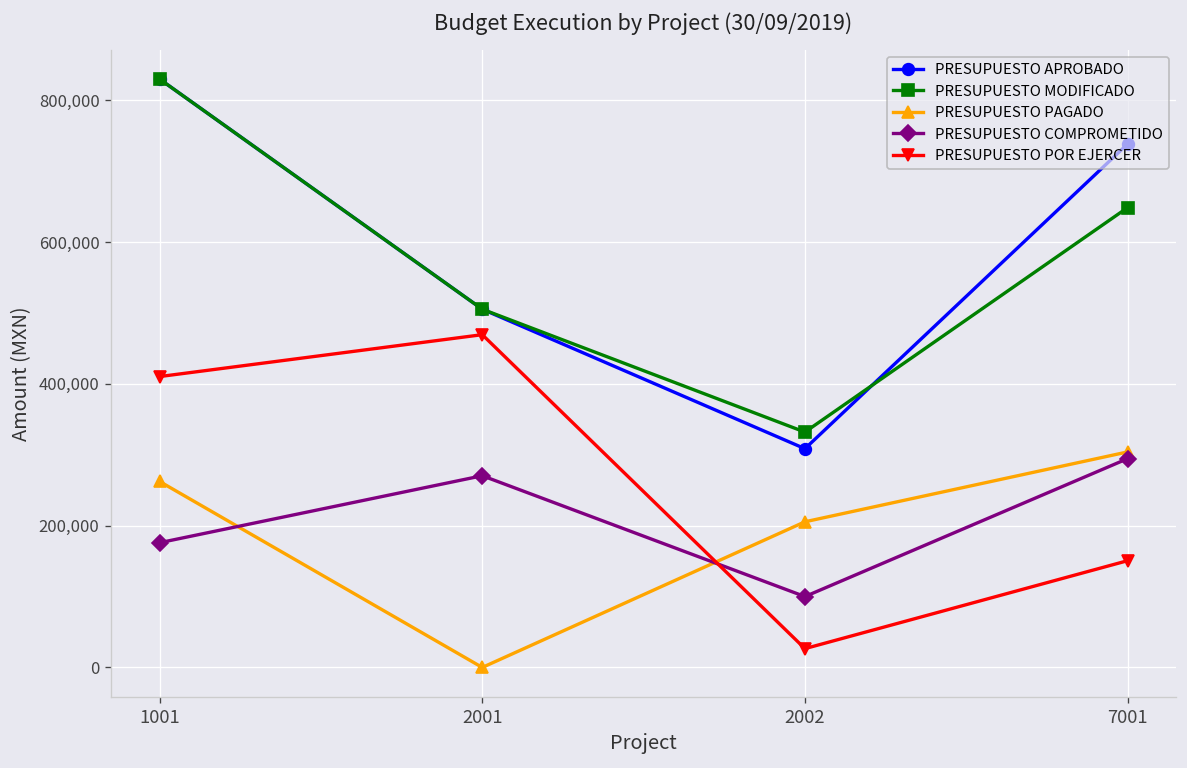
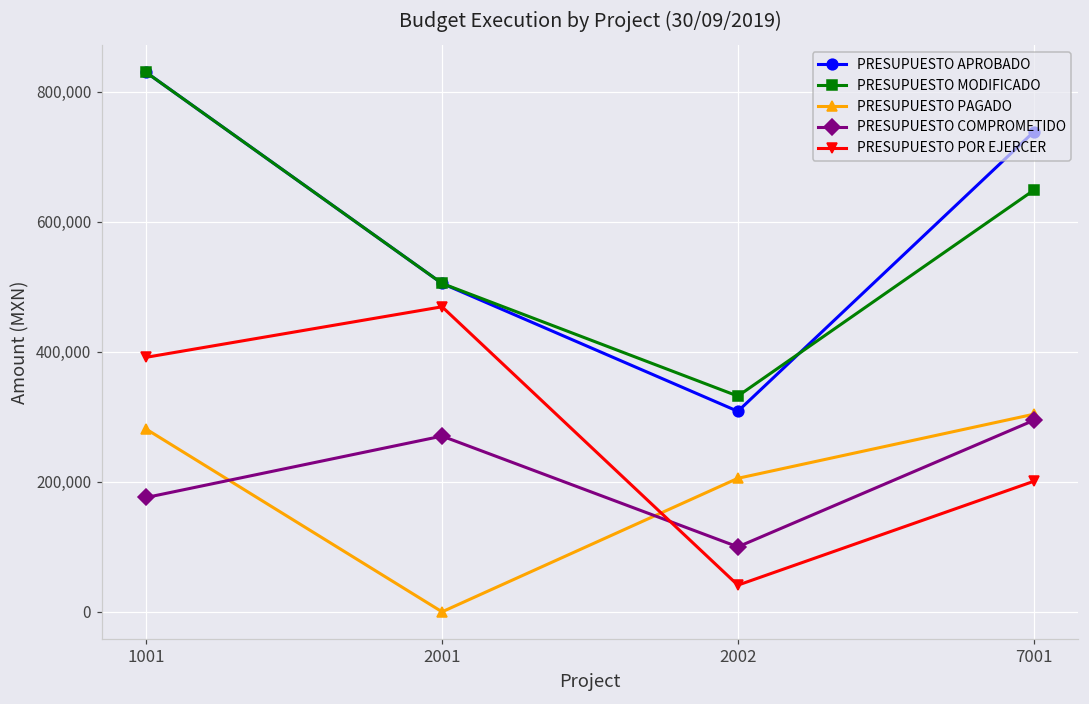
  {
    "PRESUPUESTO APROBADO": {
      "2002": "310,000"
    },
    "PRESUPUESTO MODIFICADO": {
      "2002": "330,000",
      "7001": "650,000"
    },
    "PRESUPUESTO PAGADO": {
-     "1001": "260,000",
+     "1001": "280,000",
      "2001": "0",
      "2002": "210,000",
      "7001": "300,000"
    },
    "PRESUPUESTO COMPROMETIDO": {
      "1001": "180,000",
      "2001": "270,000",
      "2002": "100,000",
      "7001": "290,000"
    },
    "PRESUPUESTO POR EJERCER": {
-     "1001": "410,000",
+     "1001": "390,000",
      "2001": "470,000",
-     "2002": "30,000",
-     "7001": "150,000"
+     "2002": "40,000",
+     "7001": "200,000"
    }
  }
